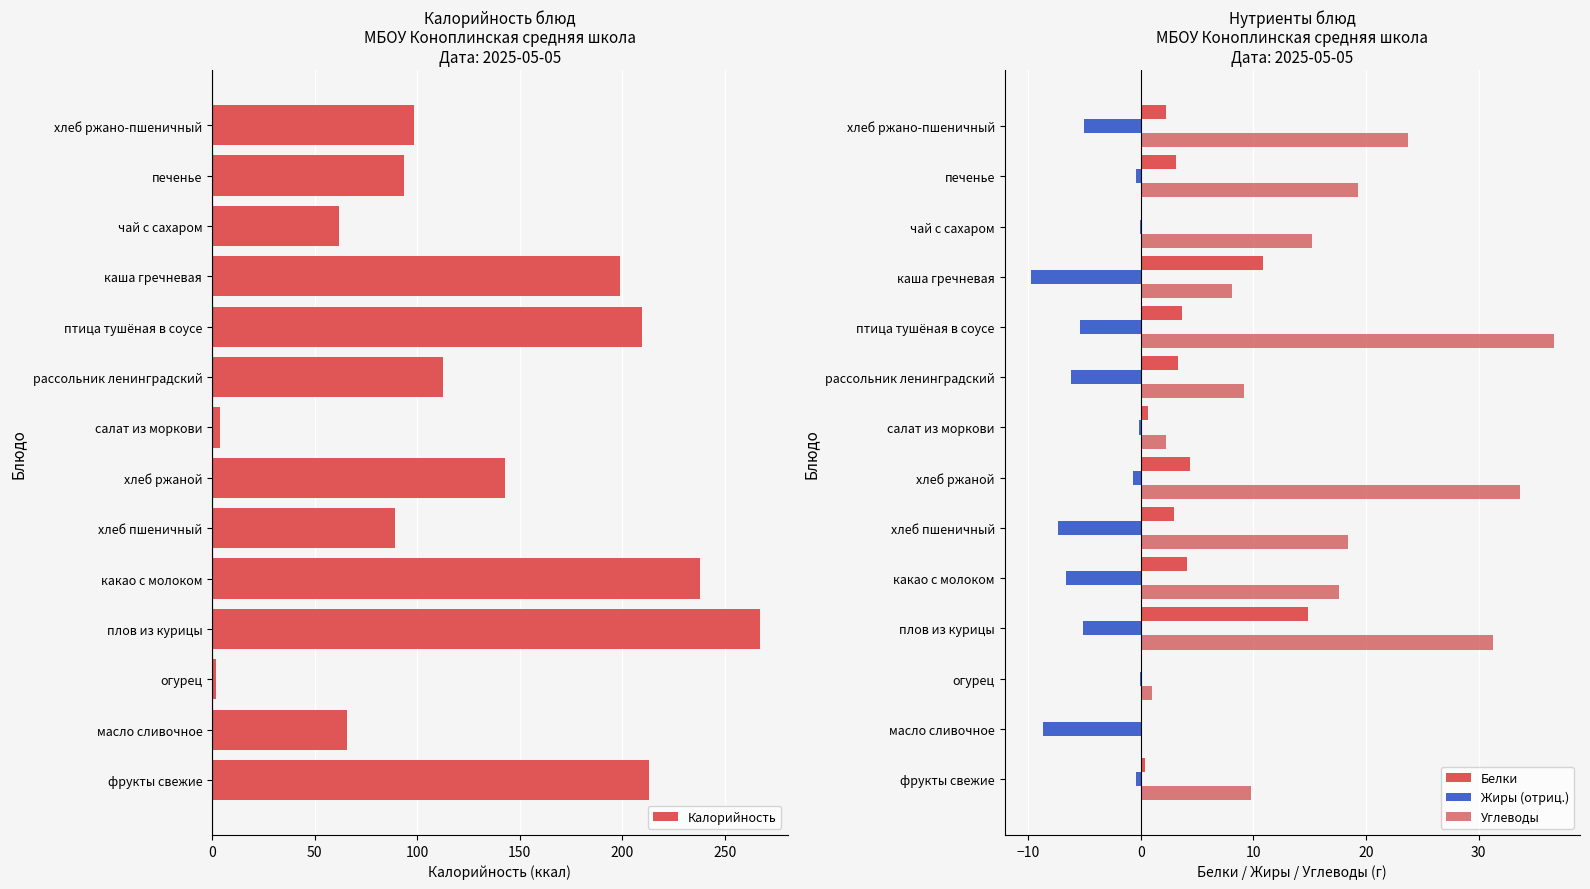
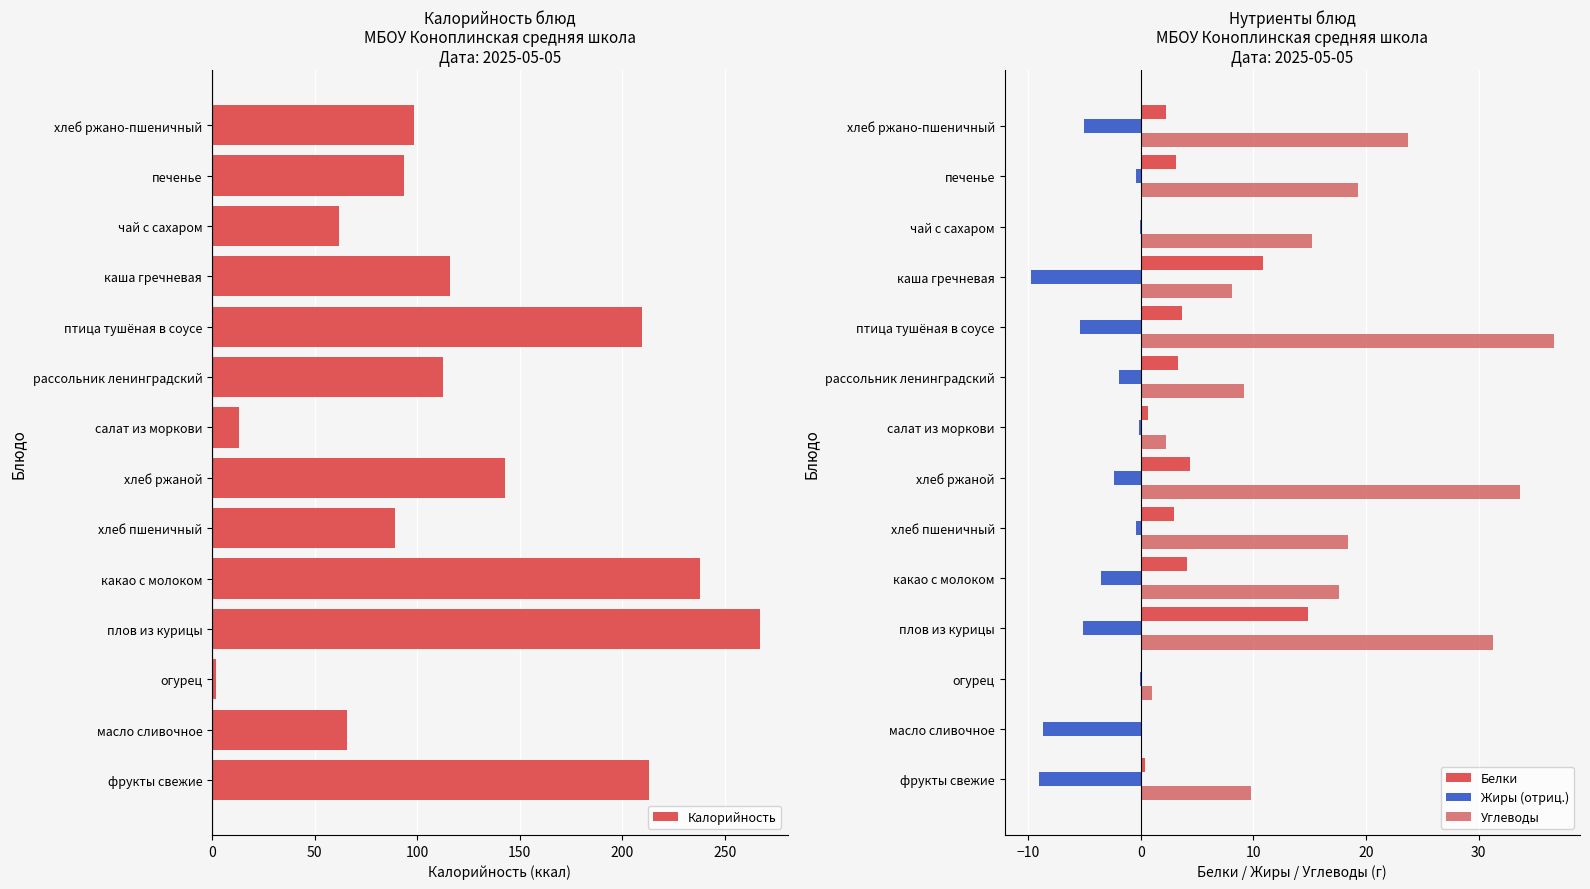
  {
    "Калорийность блюд МБОУ Коноплинская средняя школа Дата: 2025-05-05": {
      "хлеб ржано-пшеничный": 99,
      "печенье": 94,
      "чай с сахаром": 62,
-     "каша гречневая": 199,
+     "каша гречневая": 116,
      "птица тушёная в соусе": 210,
      "рассольник ленинградский": 113,
-     "салат из моркови": 4,
+     "салат из моркови": 13,
      "хлеб ржаной": 143,
      "хлеб пшеничный": 89,
      "какао с молоком": 238,
      "плов из курицы": 267,
      "огурец": 2,
      "масло сливочное": 66,
      "фрукты свежие": 213
    },
    "Нутриенты блюд МБОУ Коноплинская средняя школа Дата: 2025-05-05": {
      "Жиры (отриц.)": {
        "хлеб ржано-пшеничный": -5.1,
        "печенье": -0.4,
        "каша гречневая": -9.8,
        "птица тушёная в соусе": -5.4,
-       "рассольник ленинградский": -6.2,
-       "хлеб ржаной": -0.7,
-       "хлеб пшеничный": -7.3,
-       "какао с молоком": -6.6,
+       "рассольник ленинградский": -2.0,
+       "хлеб ржаной": -2.4,
+       "хлеб пшеничный": -0.4,
+       "какао с молоком": -3.5,
        "плов из курицы": -5.1,
        "масло сливочное": -8.7,
-       "фрукты свежие": -0.4
+       "фрукты свежие": -9.0
      }
    }
  }
